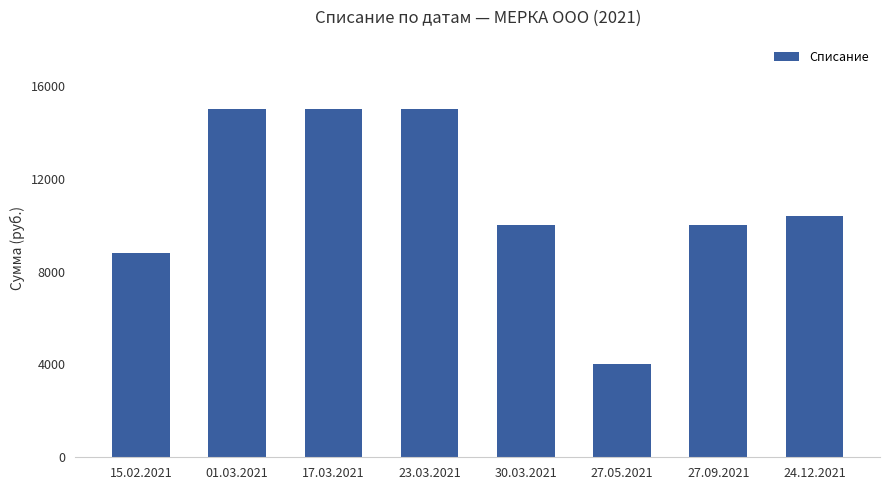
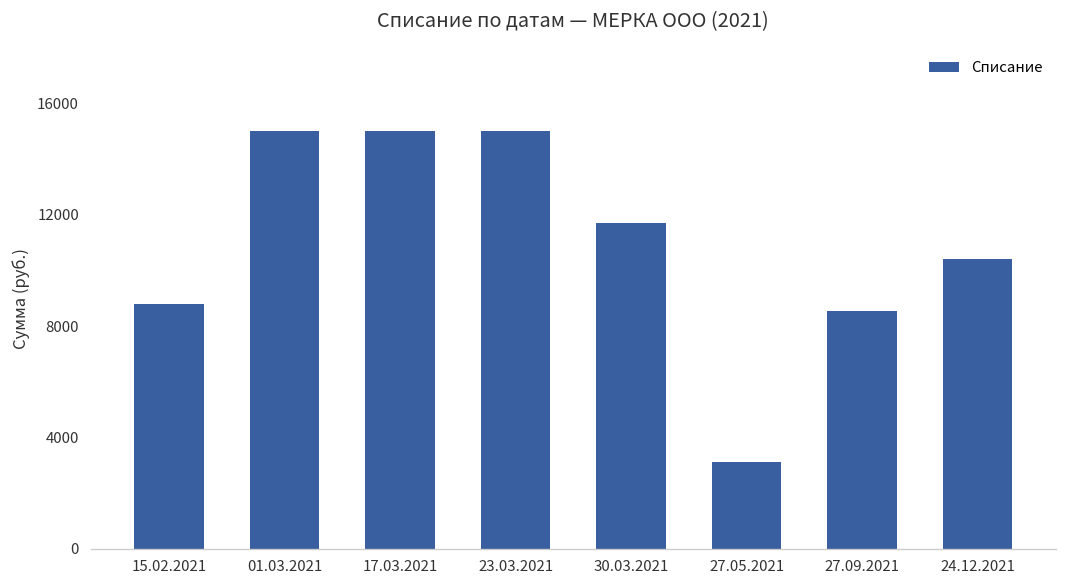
  {
    "15.02.2021": 8800,
    "01.03.2021": 15000,
    "17.03.2021": 15000,
    "23.03.2021": 15000,
-   "30.03.2021": 10000,
-   "27.05.2021": 4000,
-   "27.09.2021": 10000,
+   "30.03.2021": 11700,
+   "27.05.2021": 3100,
+   "27.09.2021": 8500,
    "24.12.2021": 10400
  }
